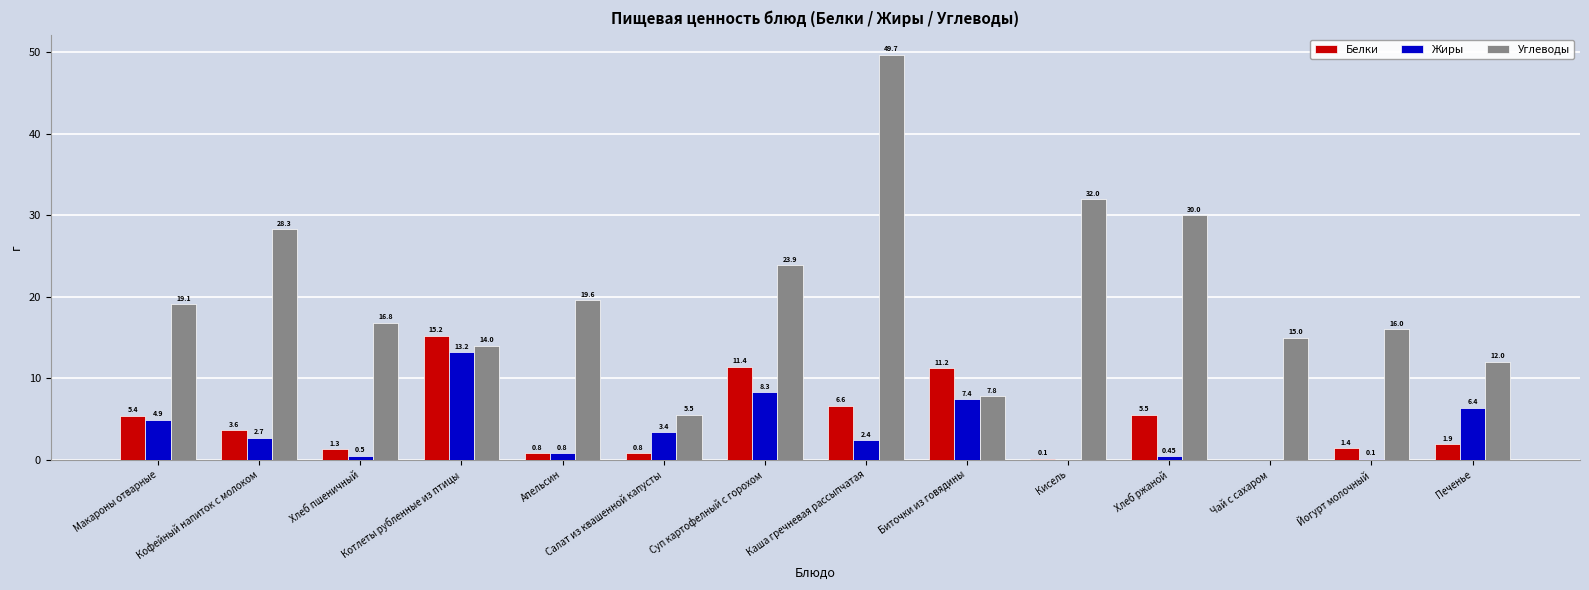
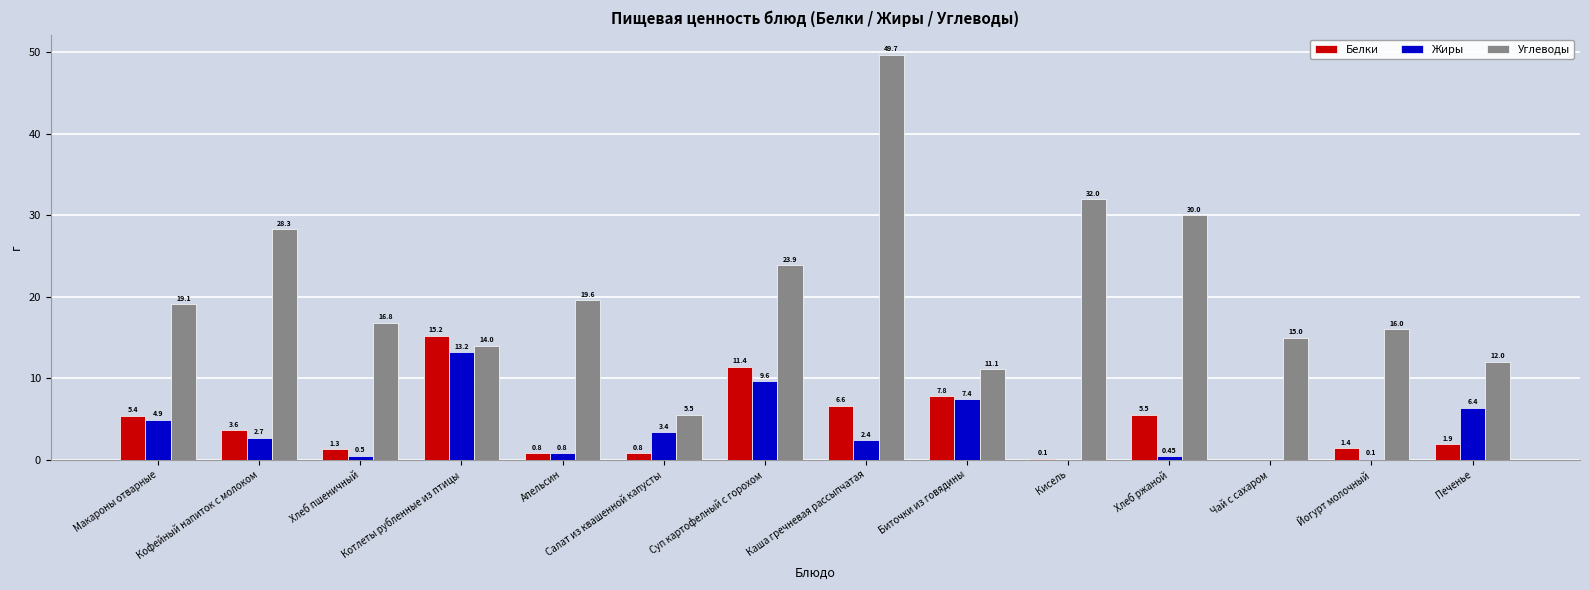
  {
    "Белки": {
      "Макароны отварные": 5.4,
      "Кофейный напиток с молоком": 3.6,
      "Хлеб пшеничный": 1.3,
      "Котлеты рубленные из птицы": 15.2,
      "Апельсин": 0.8,
      "Салат из квашенной капусты": 0.8,
      "Суп картофелный с горохом": 11.4,
      "Каша гречневая рассыпчатая": 6.6,
-     "Биточки из говядины": 11.2,
+     "Биточки из говядины": 7.8,
      "Кисель": 0.1,
      "Хлеб ржаной": 5.5,
      "Йогурт молочный": 1.4,
      "Печенье": 1.9
    },
    "Жиры": {
      "Макароны отварные": 4.9,
      "Кофейный напиток с молоком": 2.7,
      "Хлеб пшеничный": 0.5,
      "Котлеты рубленные из птицы": 13.2,
      "Апельсин": 0.8,
      "Салат из квашенной капусты": 3.4,
-     "Суп картофелный с горохом": 8.3,
+     "Суп картофелный с горохом": 9.6,
      "Каша гречневая рассыпчатая": 2.4,
      "Биточки из говядины": 7.4,
      "Хлеб ржаной": 0.45,
      "Йогурт молочный": 0.1,
      "Печенье": 6.4
    },
    "Углеводы": {
      "Макароны отварные": 19.1,
      "Кофейный напиток с молоком": 28.3,
      "Хлеб пшеничный": 16.8,
      "Котлеты рубленные из птицы": 14.0,
      "Апельсин": 19.6,
      "Салат из квашенной капусты": 5.5,
      "Суп картофелный с горохом": 23.9,
      "Каша гречневая рассыпчатая": 49.7,
-     "Биточки из говядины": 7.8,
+     "Биточки из говядины": 11.1,
      "Кисель": 32.0,
      "Хлеб ржаной": 30.0,
      "Чай с сахаром": 15.0,
      "Йогурт молочный": 16.0,
      "Печенье": 12.0
    }
  }
